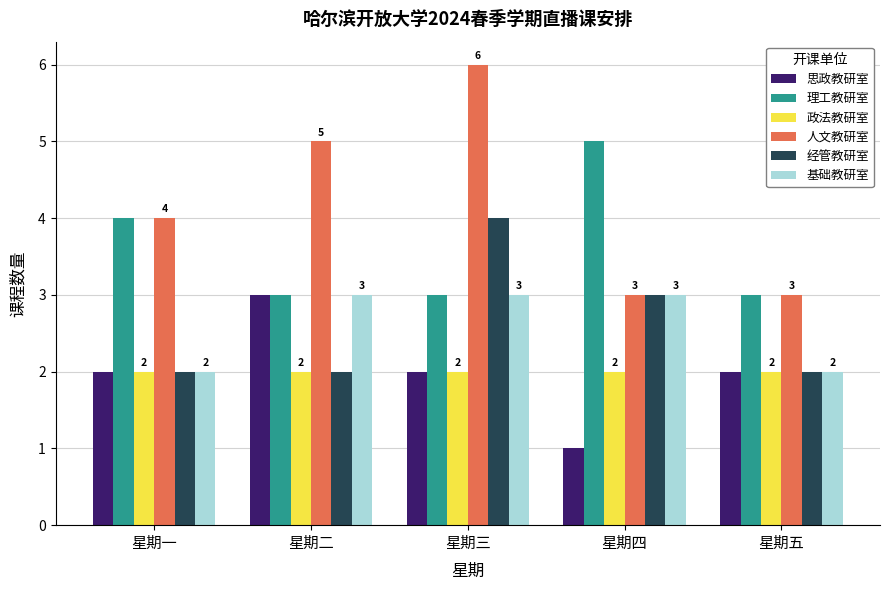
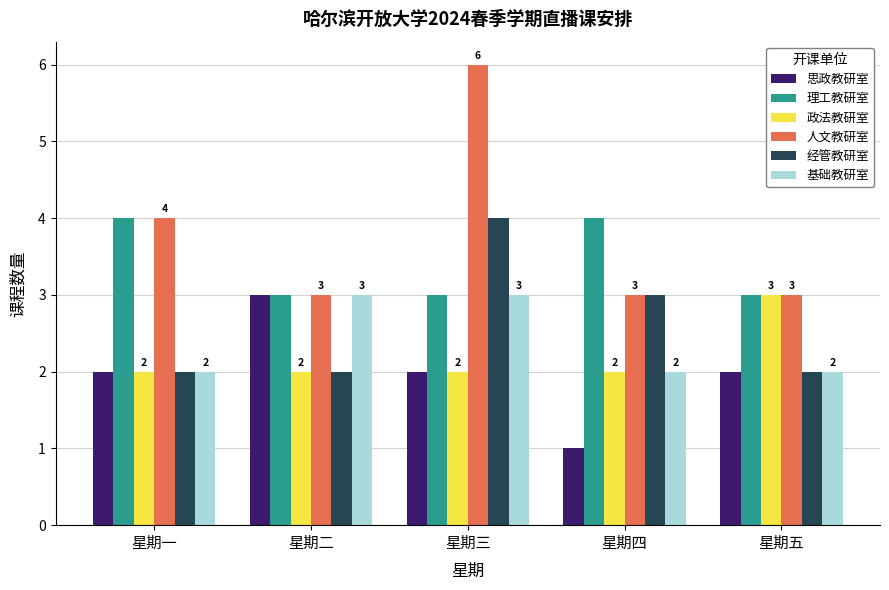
  {
    "理工教研室": {
      "星期一": 4,
      "星期二": 3,
      "星期三": 3,
-     "星期四": 5,
+     "星期四": 4,
      "星期五": 3
    },
    "政法教研室": {
      "星期一": 2,
      "星期二": 2,
      "星期三": 2,
      "星期四": 2,
-     "星期五": 2
+     "星期五": 3
    },
    "人文教研室": {
      "星期一": 4,
-     "星期二": 5,
+     "星期二": 3,
      "星期三": 6,
      "星期四": 3,
      "星期五": 3
    },
    "基础教研室": {
      "星期一": 2,
      "星期二": 3,
      "星期三": 3,
-     "星期四": 3,
+     "星期四": 2,
      "星期五": 2
    }
  }
